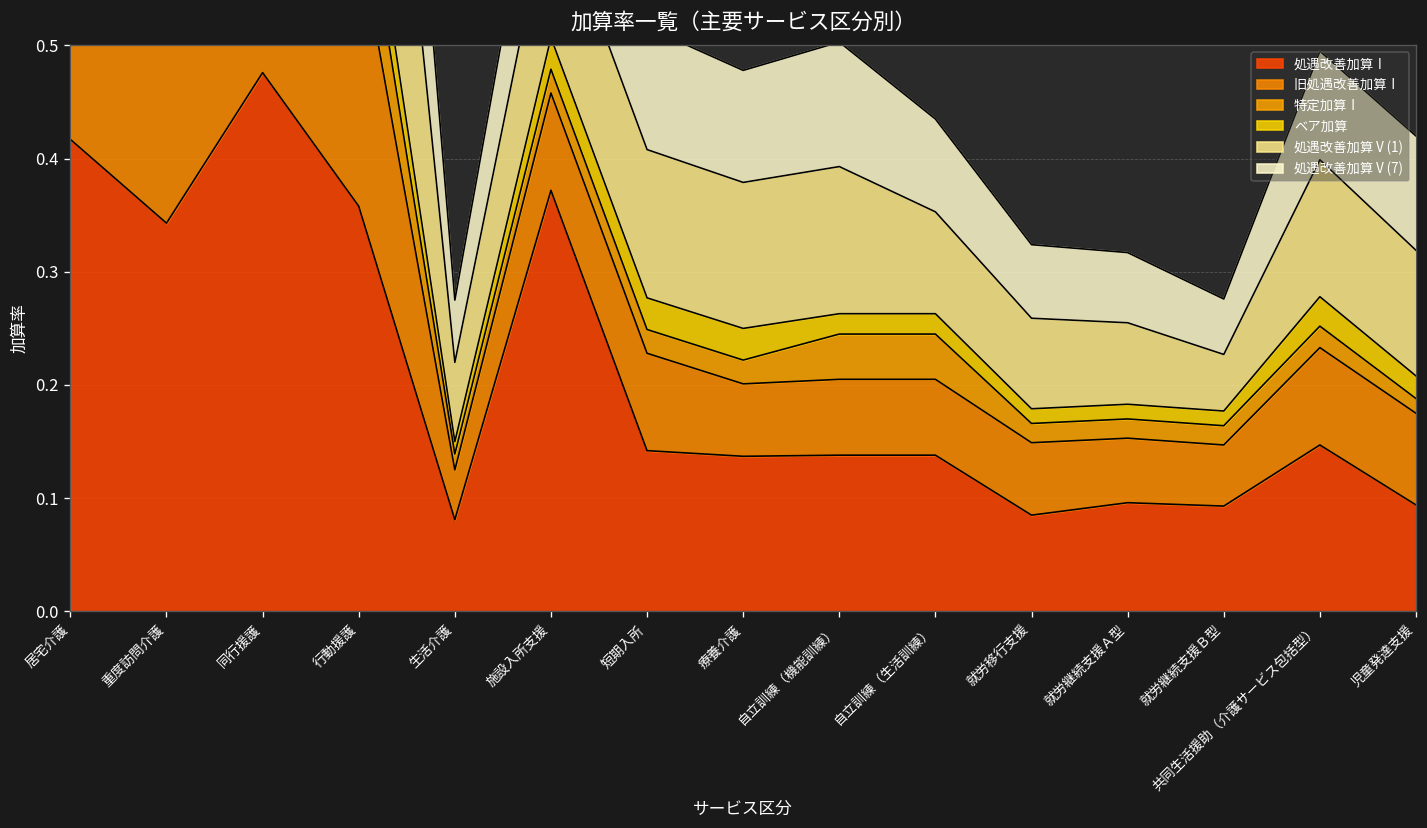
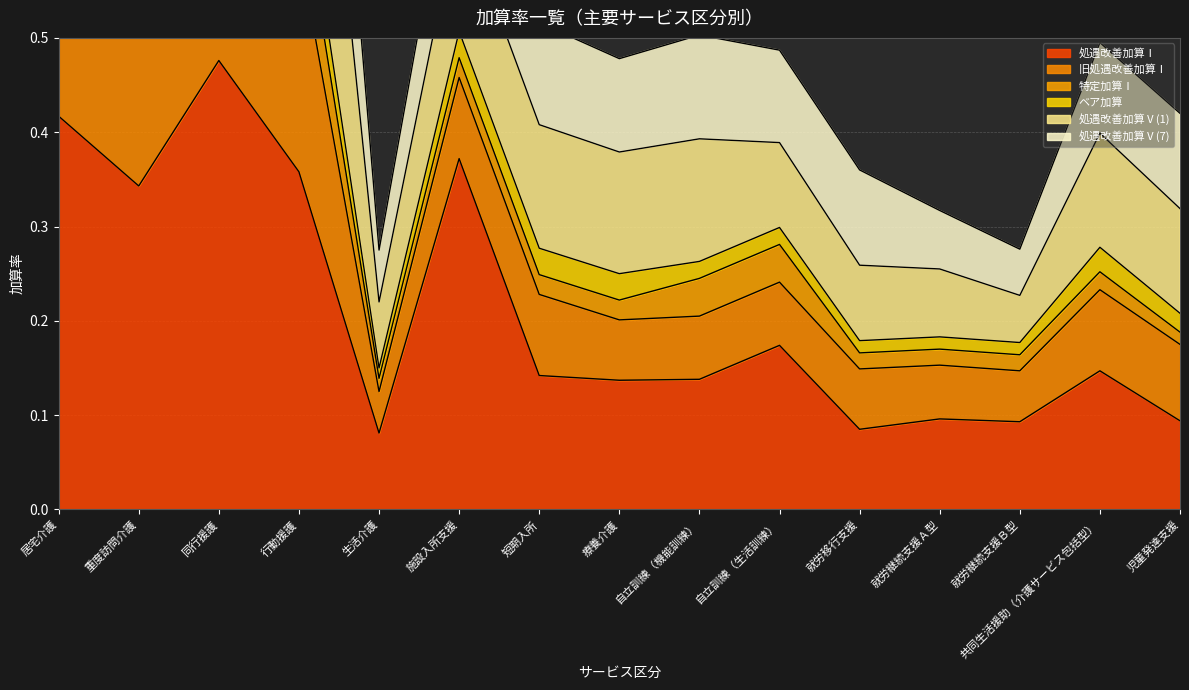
  {
    "処遇改善加算Ⅰ": {
      "居宅介護": 0.42,
      "重度訪問介護": 0.34,
      "同行援護": 0.48,
      "行動援護": 0.36,
      "生活介護": 0.08,
      "施設入所支援": 0.37,
      "短期入所": 0.14,
      "療養介護": 0.14,
      "自立訓練（機能訓練）": 0.14,
-     "自立訓練（生活訓練）": 0.14,
+     "自立訓練（生活訓練）": 0.17,
      "就労移行支援": 0.09,
      "就労継続支援Ａ型": 0.10,
      "就労継続支援Ｂ型": 0.09,
      "共同生活援助（介護サービス包括型）": 0.15,
      "児童発達支援": 0.09
    },
    "処遇改善加算Ⅴ(1)": {
      "生活介護": 0.07,
      "短期入所": 0.13,
      "療養介護": 0.13,
      "自立訓練（機能訓練）": 0.13,
      "自立訓練（生活訓練）": 0.09,
      "就労移行支援": 0.08,
      "就労継続支援Ａ型": 0.07,
      "就労継続支援Ｂ型": 0.05,
      "児童発達支援": 0.11
    },
    "処遇改善加算Ⅴ(7)": {
      "生活介護": 0.05,
      "療養介護": 0.10,
-     "自立訓練（生活訓練）": 0.08,
-     "就労移行支援": 0.07,
+     "自立訓練（生活訓練）": 0.10,
+     "就労移行支援": 0.10,
      "就労継続支援Ａ型": 0.06,
      "就労継続支援Ｂ型": 0.05,
      "共同生活援助（介護サービス包括型）": 0.10,
      "児童発達支援": 0.10
    }
  }
